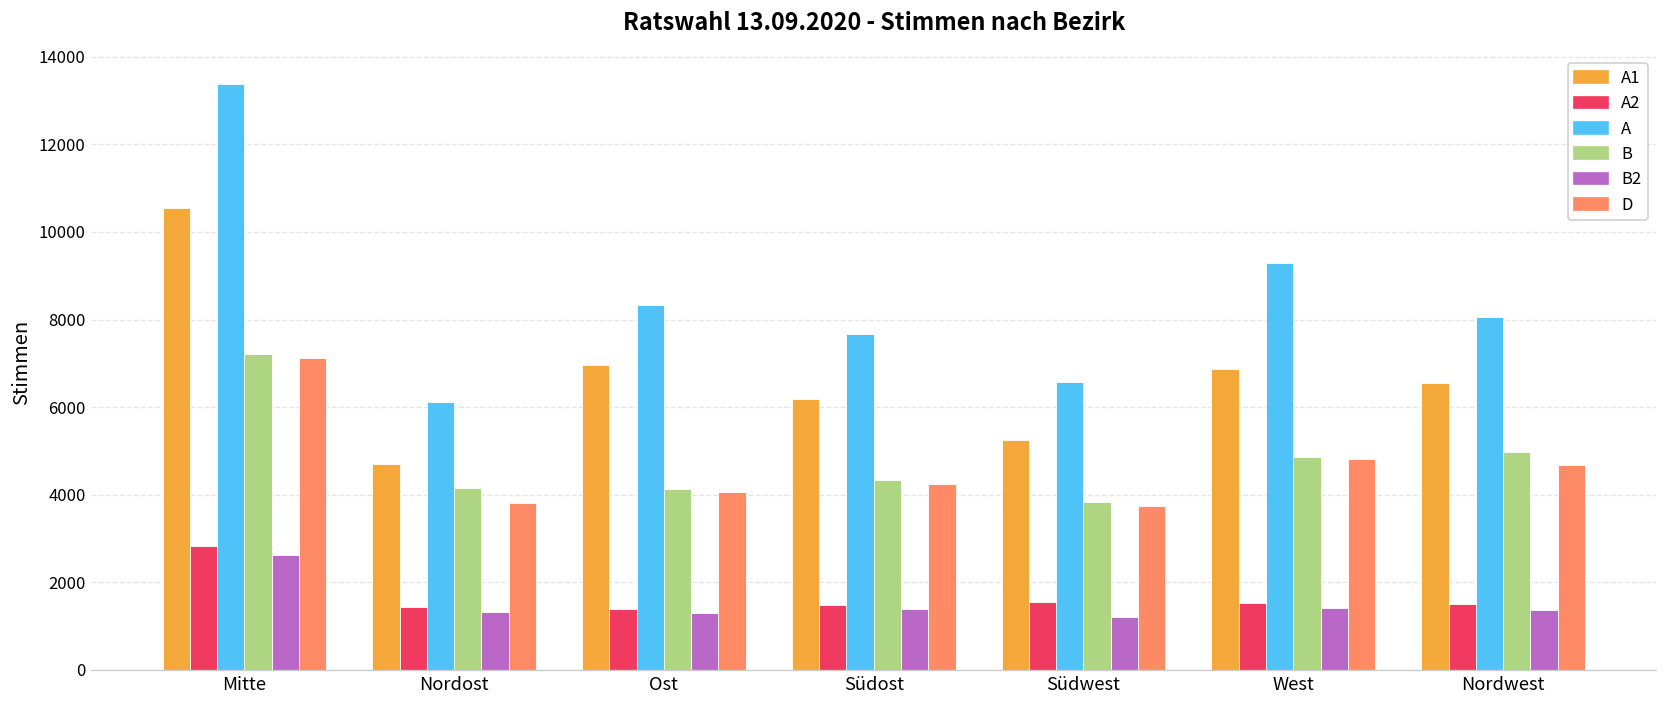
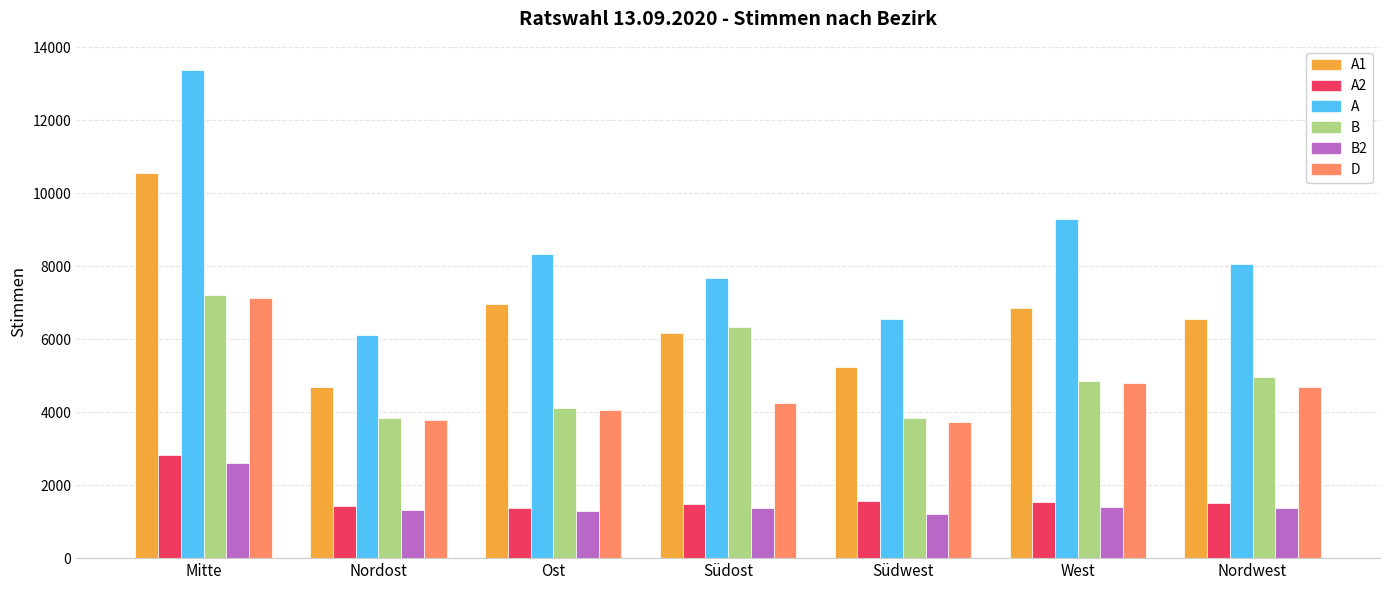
  {
    "A2": {
      "Mitte": 2800,
      "Nordost": 1400,
      "Ost": 1400,
      "Südost": 1500,
      "Südwest": 1600,
      "West": 1500,
      "Nordwest": 1500
    },
    "A": {
      "Mitte": 13400,
      "Nordost": 6100,
      "Ost": 8300,
      "Südost": 7700,
      "Südwest": 6600,
      "West": 9300,
      "Nordwest": 8100
    },
    "B": {
      "Mitte": 7200,
-     "Nordost": 4200,
+     "Nordost": 3800,
      "Ost": 4100,
-     "Südost": 4300,
+     "Südost": 6300,
      "Südwest": 3800,
      "West": 4900,
      "Nordwest": 5000
    },
    "B2": {
      "Mitte": 2600,
      "Nordost": 1300,
      "Ost": 1300,
      "Südost": 1400,
      "Südwest": 1200,
      "West": 1400,
      "Nordwest": 1400
    }
  }
